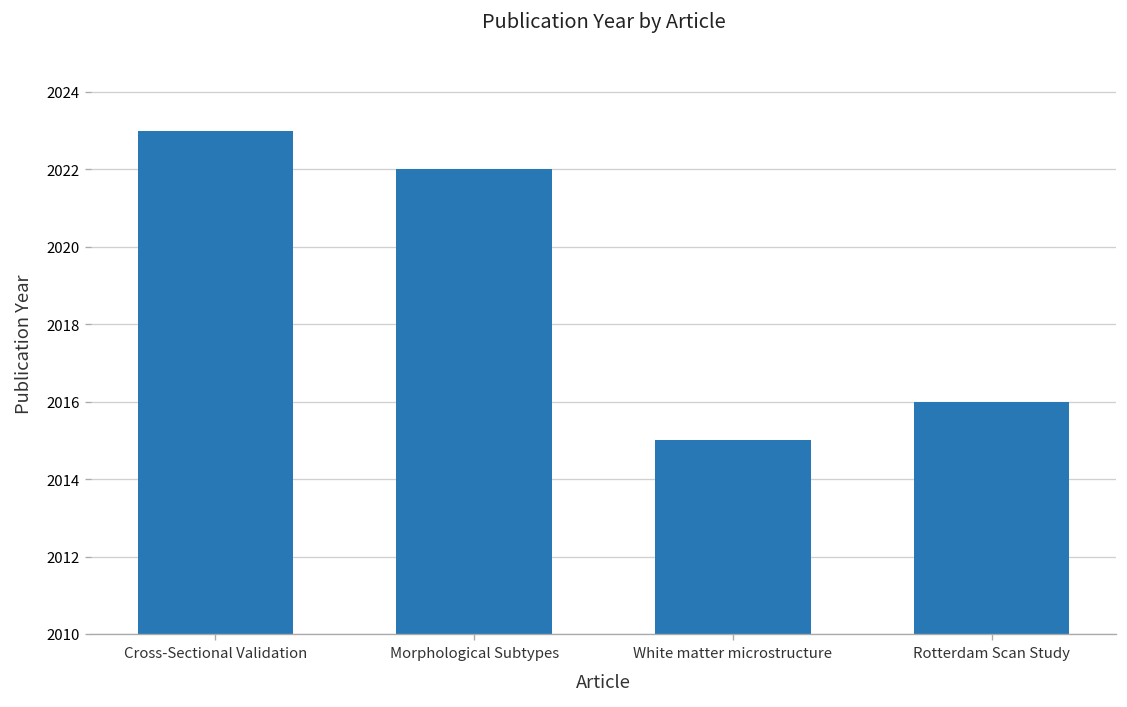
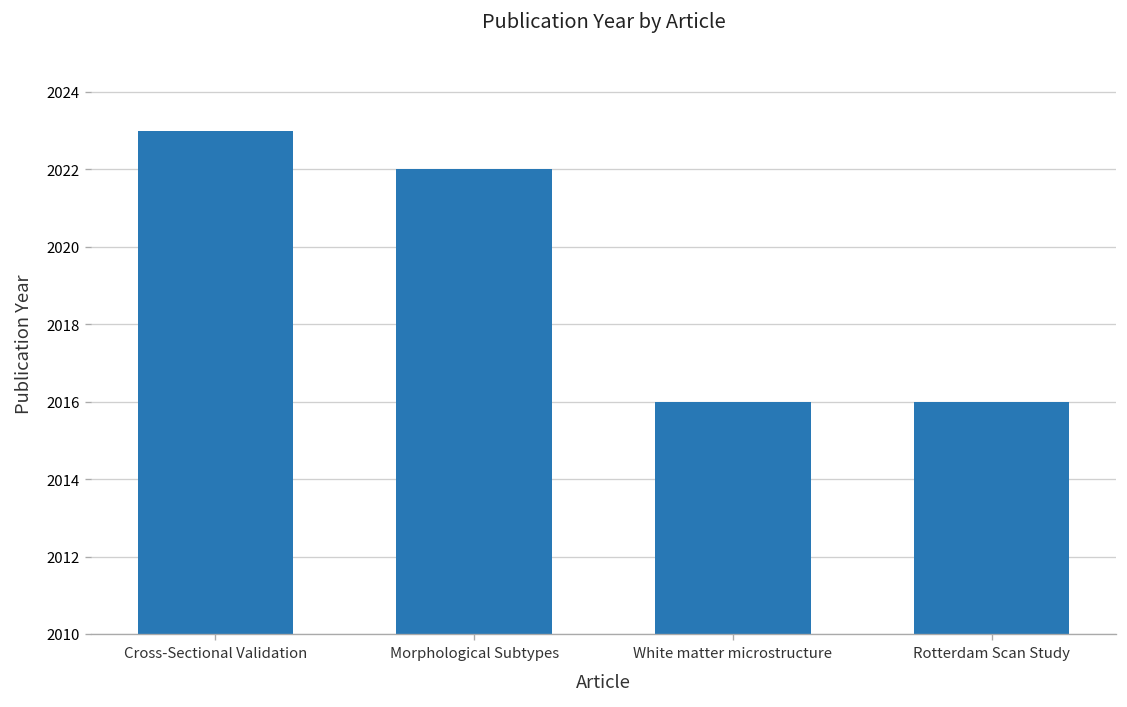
  {
    "Cross-Sectional Validation": 2023,
    "Morphological Subtypes": 2022,
-   "White matter microstructure": 2015,
+   "White matter microstructure": 2016,
    "Rotterdam Scan Study": 2016
  }
